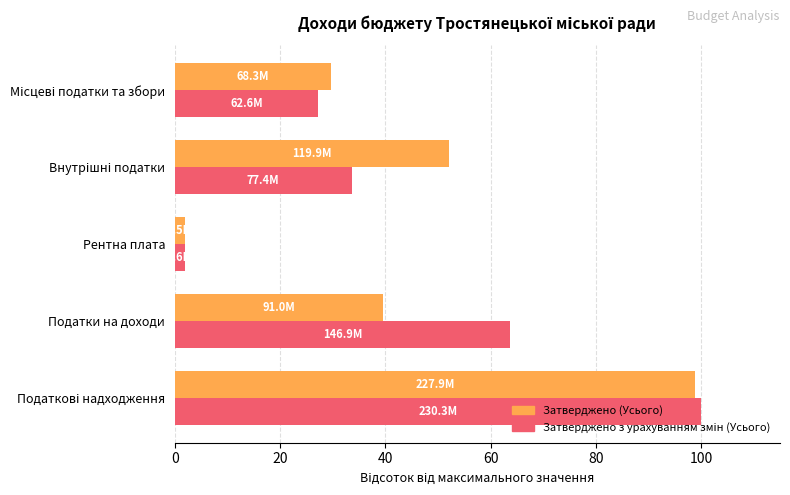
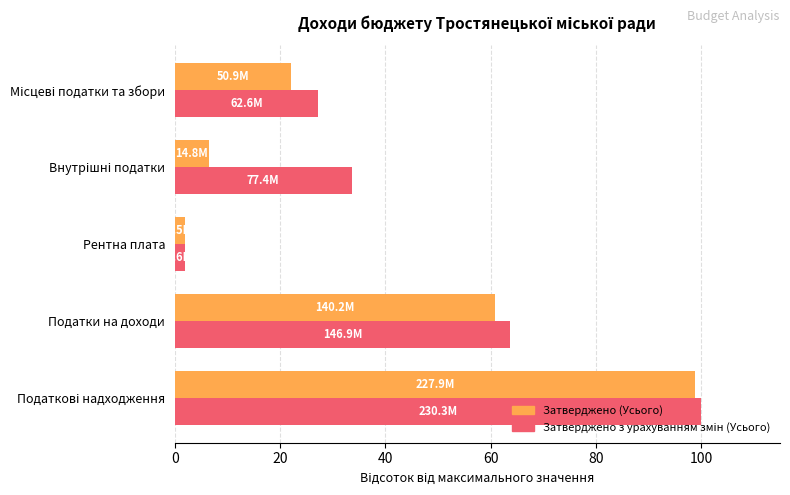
  {
    "Затверджено (Усього)": {
-     "Місцеві податки та збори": "68.3M",
-     "Внутрішні податки": "119.9M",
-     "Податки на доходи": "91.0M"
+     "Місцеві податки та збори": "50.9M",
+     "Внутрішні податки": "14.8M",
+     "Податки на доходи": "140.2M"
    },
    "Затверджено з урахуванням змін (Усього)": {
      "Рентна плата": "2"
    }
  }
